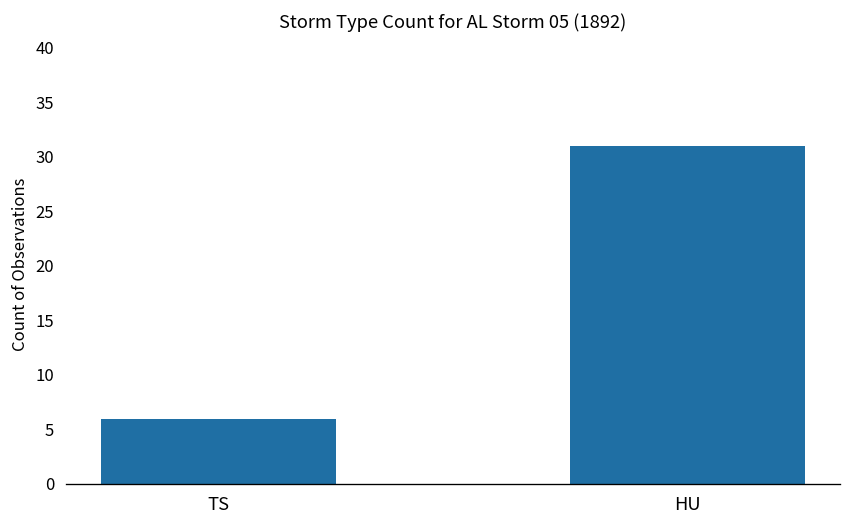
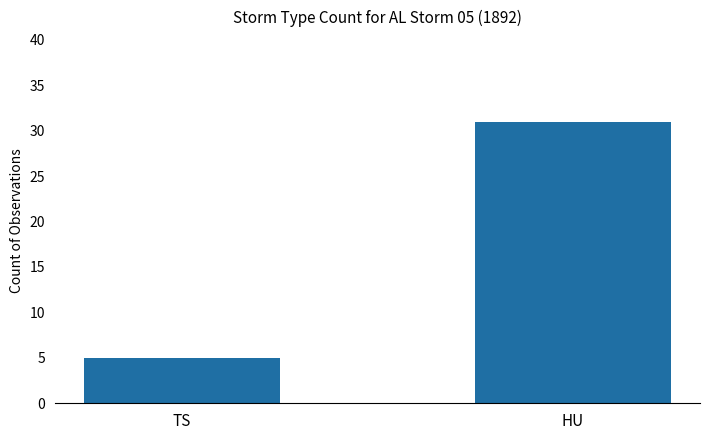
  {
-   "TS": 6,
+   "TS": 5,
    "HU": 31
  }
